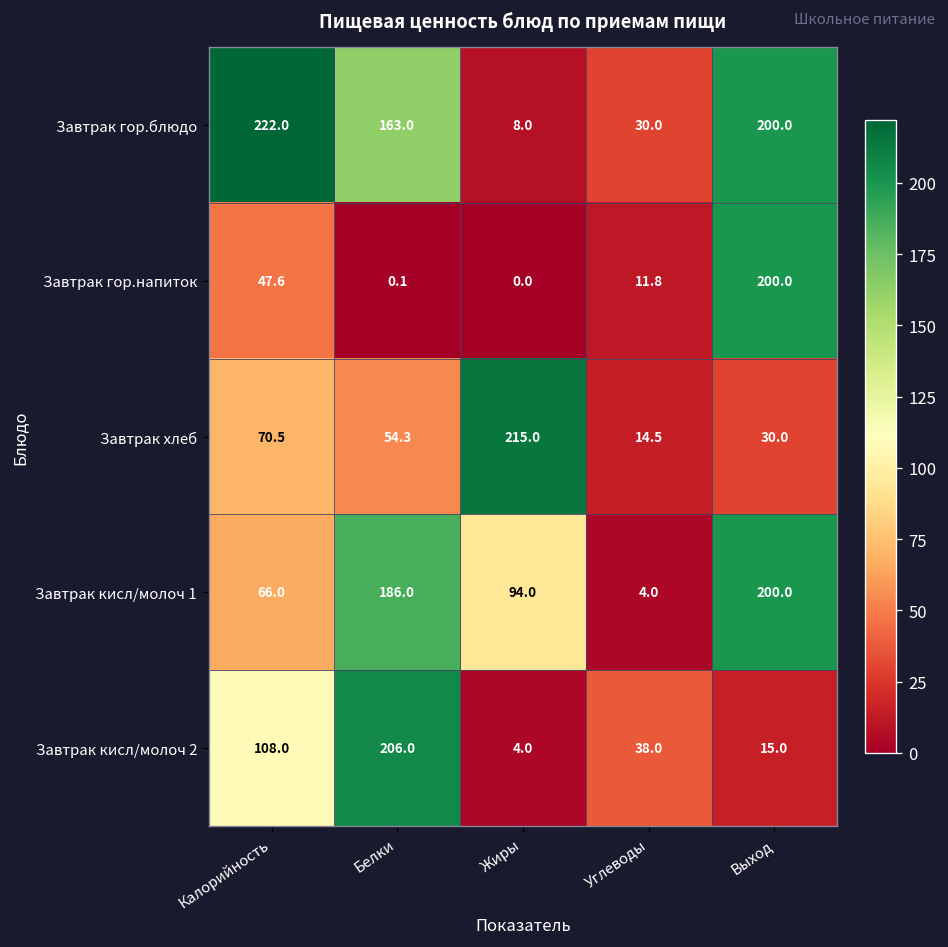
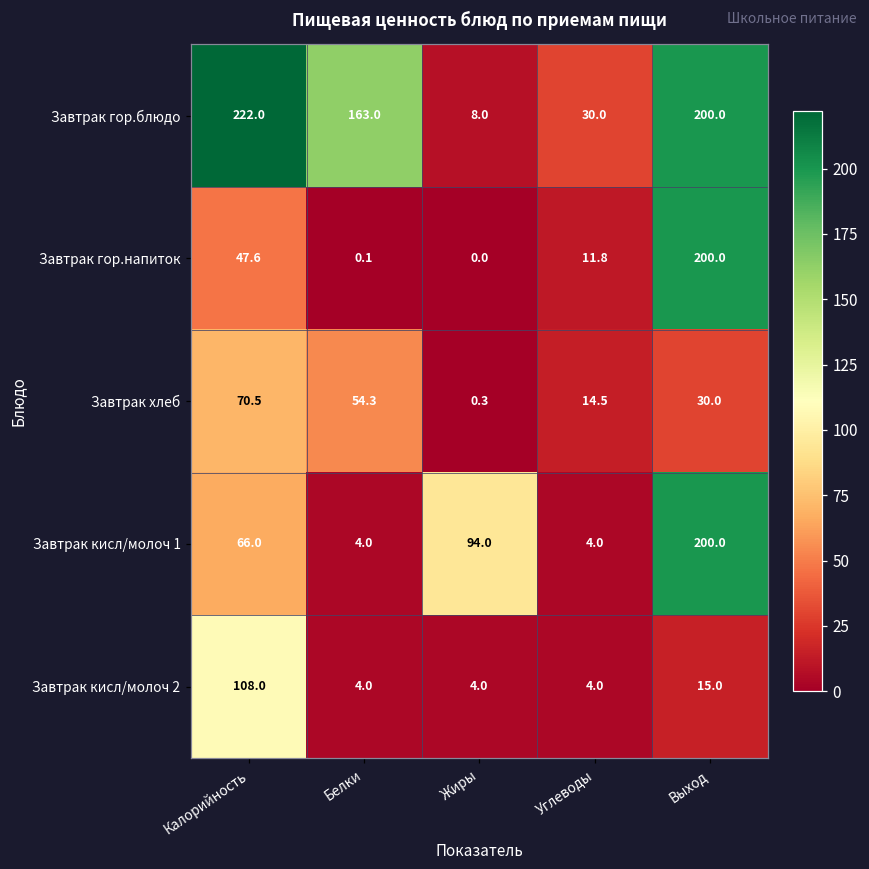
  {
    "Завтрак гор.блюдо": {
      "Калорийность": 222.0,
      "Белки": 163.0,
      "Жиры": 8.0,
      "Углеводы": 30.0,
      "Выход": 200.0
    },
    "Завтрак гор.напиток": {
      "Калорийность": 47.6,
      "Белки": 0.1,
      "Жиры": 0.0,
      "Углеводы": 11.8,
      "Выход": 200.0
    },
    "Завтрак хлеб": {
      "Калорийность": 70.5,
      "Белки": 54.3,
-     "Жиры": 215.0,
+     "Жиры": 0.3,
      "Углеводы": 14.5,
      "Выход": 30.0
    },
    "Завтрак кисл/молоч 1": {
      "Калорийность": 66.0,
-     "Белки": 186.0,
+     "Белки": 4.0,
      "Жиры": 94.0,
      "Углеводы": 4.0,
      "Выход": 200.0
    },
    "Завтрак кисл/молоч 2": {
      "Калорийность": 108.0,
-     "Белки": 206.0,
+     "Белки": 4.0,
      "Жиры": 4.0,
-     "Углеводы": 38.0,
+     "Углеводы": 4.0,
      "Выход": 15.0
    }
  }
